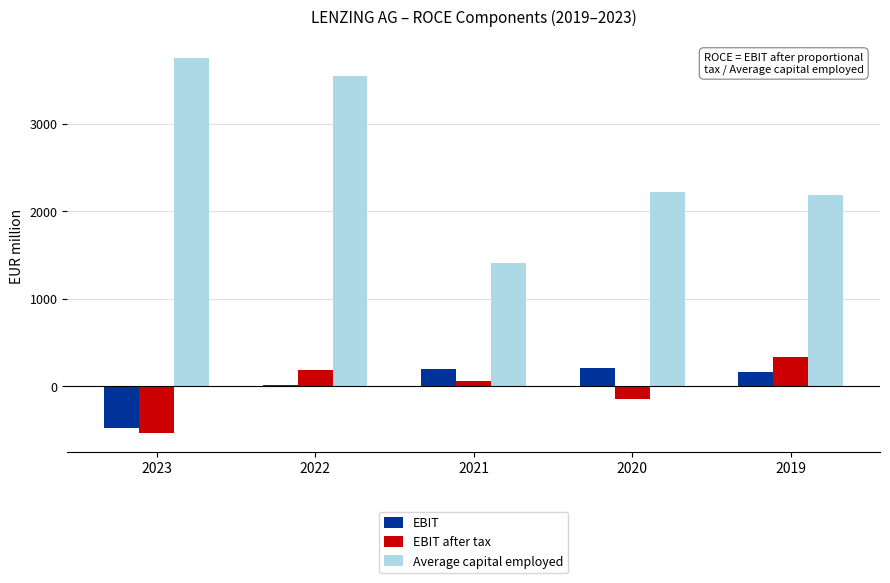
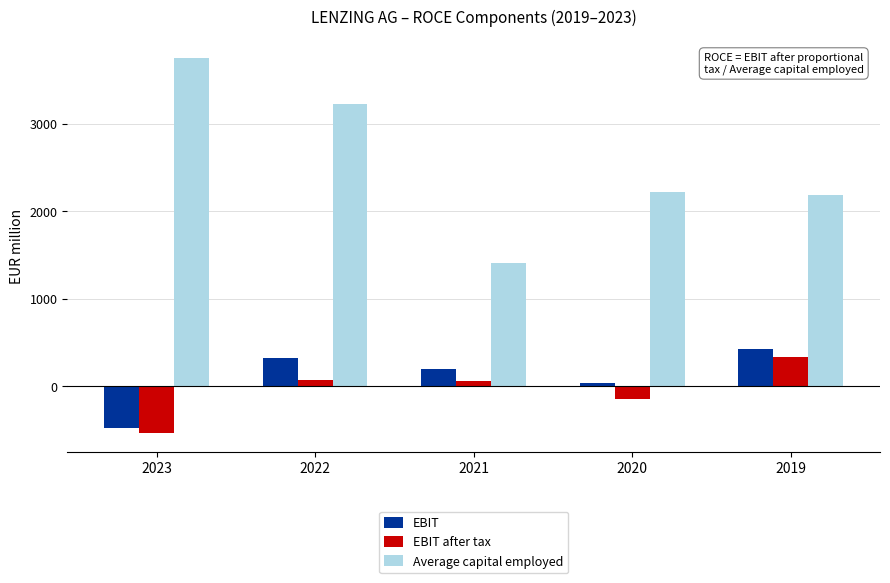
  {
    "EBIT": {
      "2023": -500,
-     "2022": 0,
+     "2022": 300,
      "2021": 200,
-     "2020": 200,
-     "2019": 200
+     "2020": 0,
+     "2019": 400
    },
    "EBIT after tax": {
      "2023": -500,
-     "2022": 200,
+     "2022": 100,
      "2021": 100,
      "2020": -100,
      "2019": 300
    },
    "Average capital employed": {
      "2023": 3700,
-     "2022": 3500,
+     "2022": 3200,
      "2021": 1400,
      "2020": 2200,
      "2019": 2200
    }
  }
